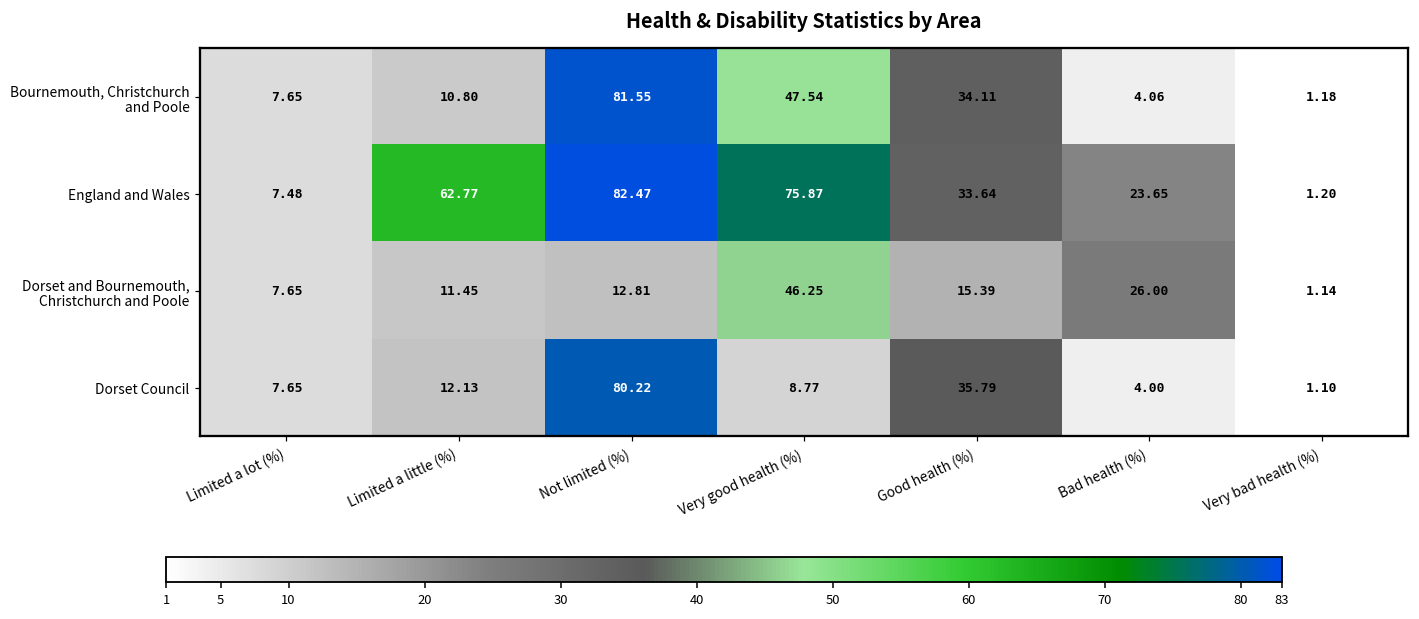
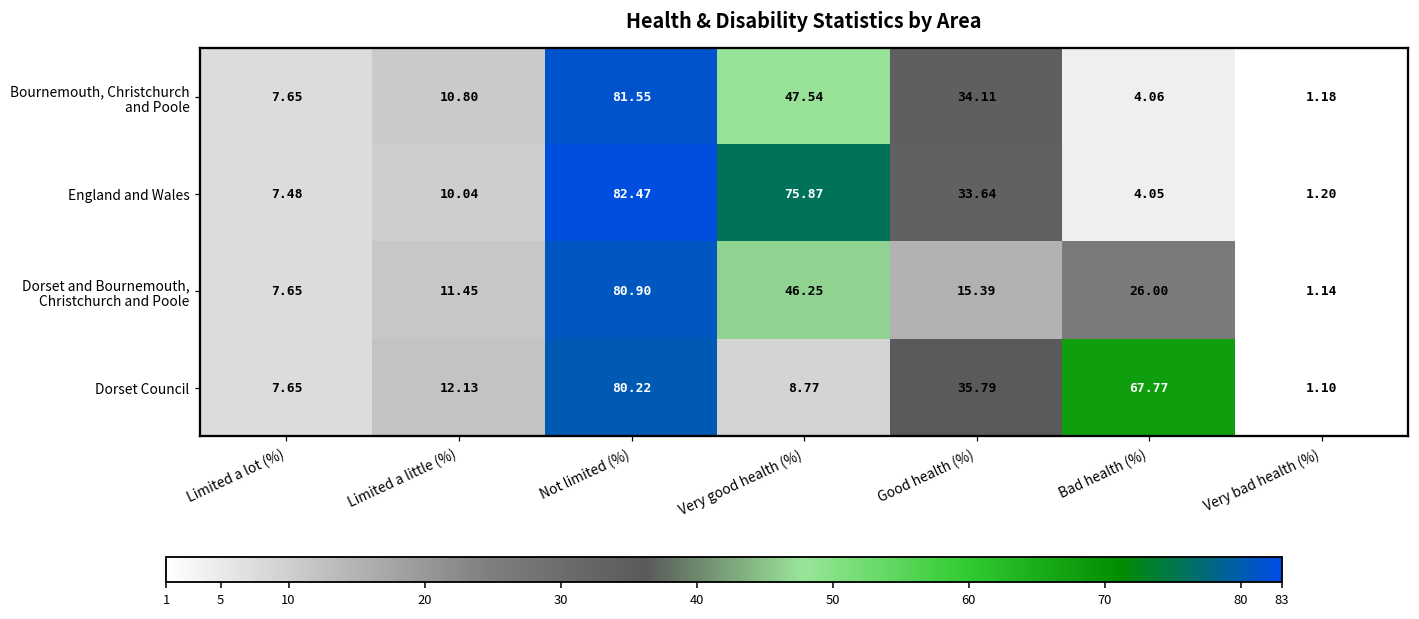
  {
    "Bournemouth, Christchurch and Poole": {
      "Limited a lot (%)": 7.65,
      "Limited a little (%)": 10.80,
      "Not limited (%)": 81.55,
      "Very good health (%)": 47.54,
      "Good health (%)": 34.11,
      "Bad health (%)": 4.06,
      "Very bad health (%)": 1.18
    },
    "England and Wales": {
      "Limited a lot (%)": 7.48,
-     "Limited a little (%)": 62.77,
+     "Limited a little (%)": 10.04,
      "Not limited (%)": 82.47,
      "Very good health (%)": 75.87,
      "Good health (%)": 33.64,
-     "Bad health (%)": 23.65,
+     "Bad health (%)": 4.05,
      "Very bad health (%)": 1.20
    },
    "Dorset and Bournemouth, Christchurch and Poole": {
      "Limited a lot (%)": 7.65,
      "Limited a little (%)": 11.45,
-     "Not limited (%)": 12.81,
+     "Not limited (%)": 80.90,
      "Very good health (%)": 46.25,
      "Good health (%)": 15.39,
      "Bad health (%)": 26.00,
      "Very bad health (%)": 1.14
    },
    "Dorset Council": {
      "Limited a lot (%)": 7.65,
      "Limited a little (%)": 12.13,
      "Not limited (%)": 80.22,
      "Very good health (%)": 8.77,
      "Good health (%)": 35.79,
-     "Bad health (%)": 4.00,
+     "Bad health (%)": 67.77,
      "Very bad health (%)": 1.10
    }
  }
